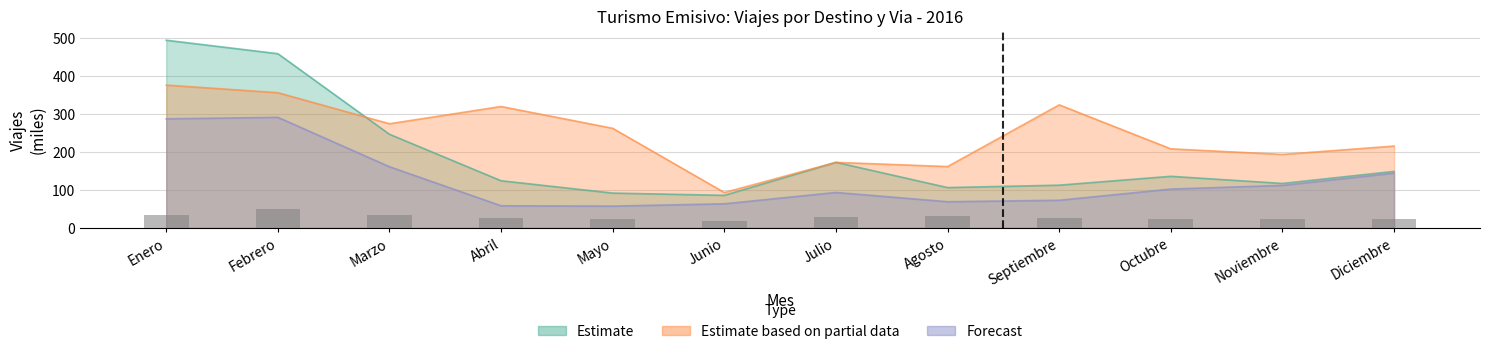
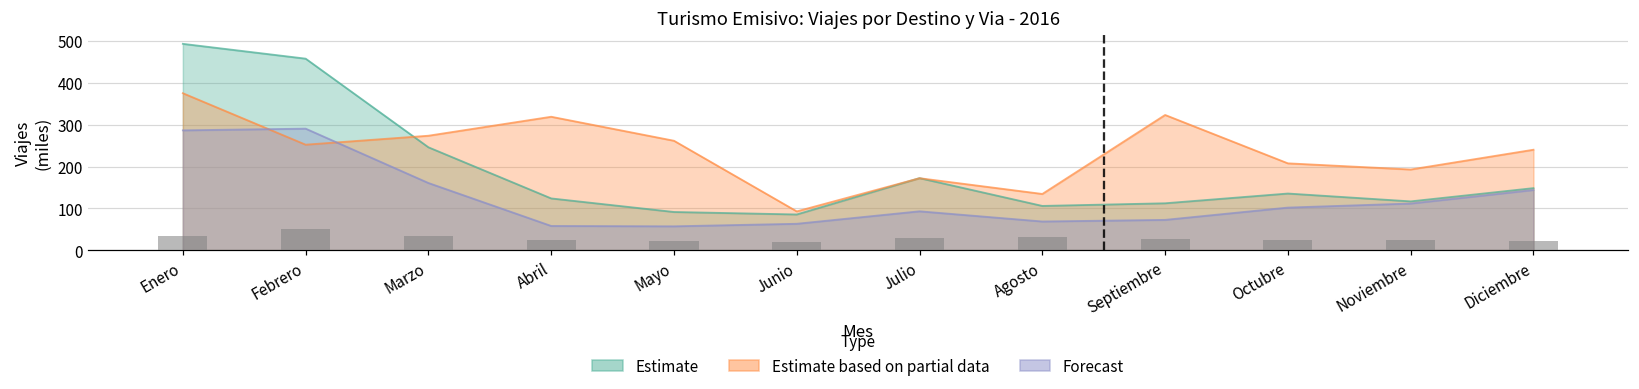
  {
    "Estimate based on partial data": {
      "Enero": 380,
-     "Febrero": 360,
+     "Febrero": 250,
      "Marzo": 270,
      "Abril": 320,
      "Mayo": 260,
      "Junio": 90,
-     "Agosto": 160,
+     "Agosto": 130,
      "Septiembre": 320,
      "Octubre": 210,
      "Noviembre": 190,
-     "Diciembre": 210
+     "Diciembre": 240
    }
  }
